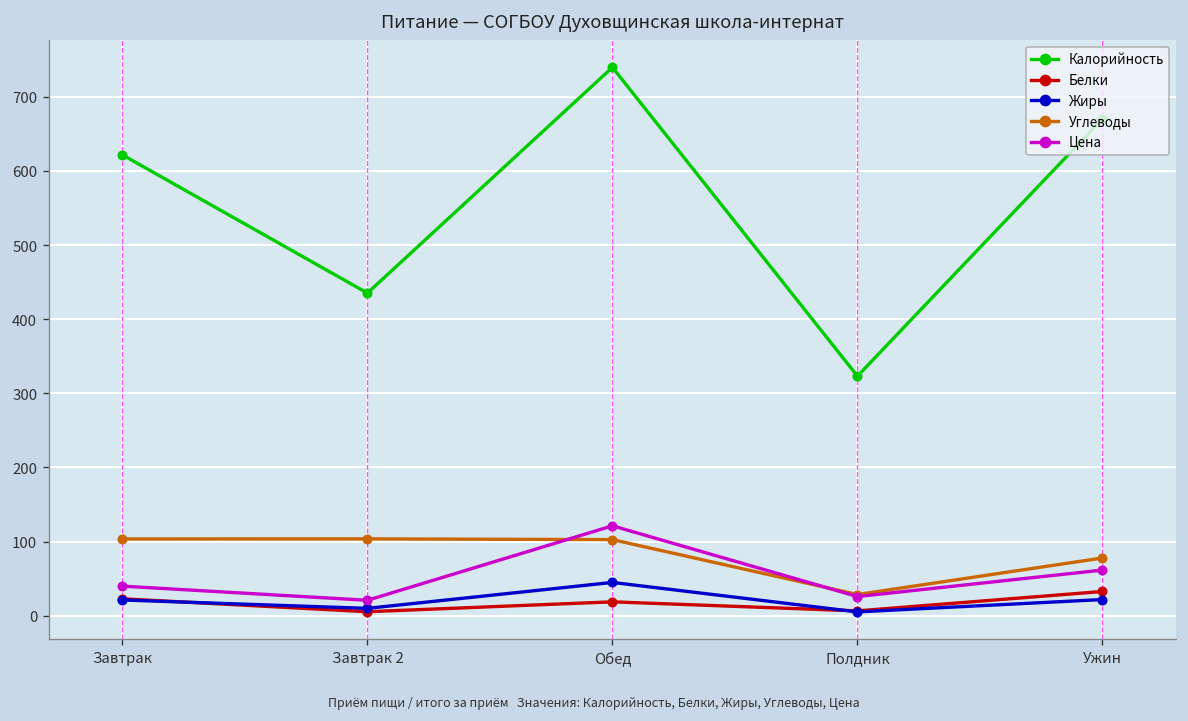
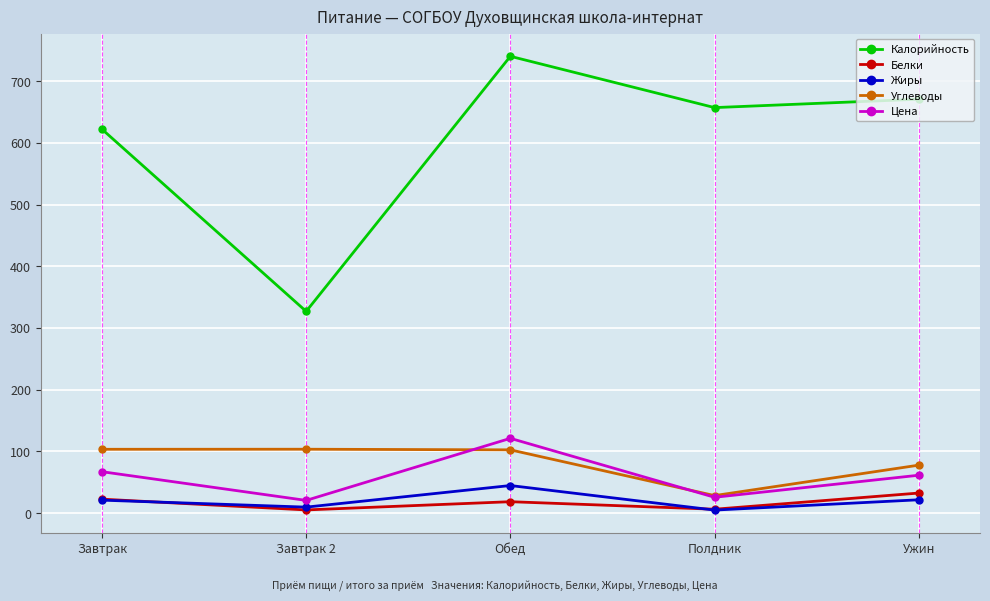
  {
    "Калорийность": {
      "Завтрак": 620,
-     "Завтрак 2": 440,
+     "Завтрак 2": 330,
      "Обед": 740,
-     "Полдник": 320
+     "Полдник": 660
    },
    "Белки": {
      "Завтрак 2": 10,
      "Обед": 20,
      "Ужин": 30
    },
    "Жиры": {
      "Завтрак 2": 10,
      "Обед": 40,
      "Ужин": 20
    },
    "Углеводы": {
      "Завтрак": 100,
      "Завтрак 2": 100,
      "Обед": 100,
      "Ужин": 80
    },
    "Цена": {
-     "Завтрак": 40,
+     "Завтрак": 70,
      "Завтрак 2": 20,
      "Обед": 120,
      "Ужин": 60
    }
  }
